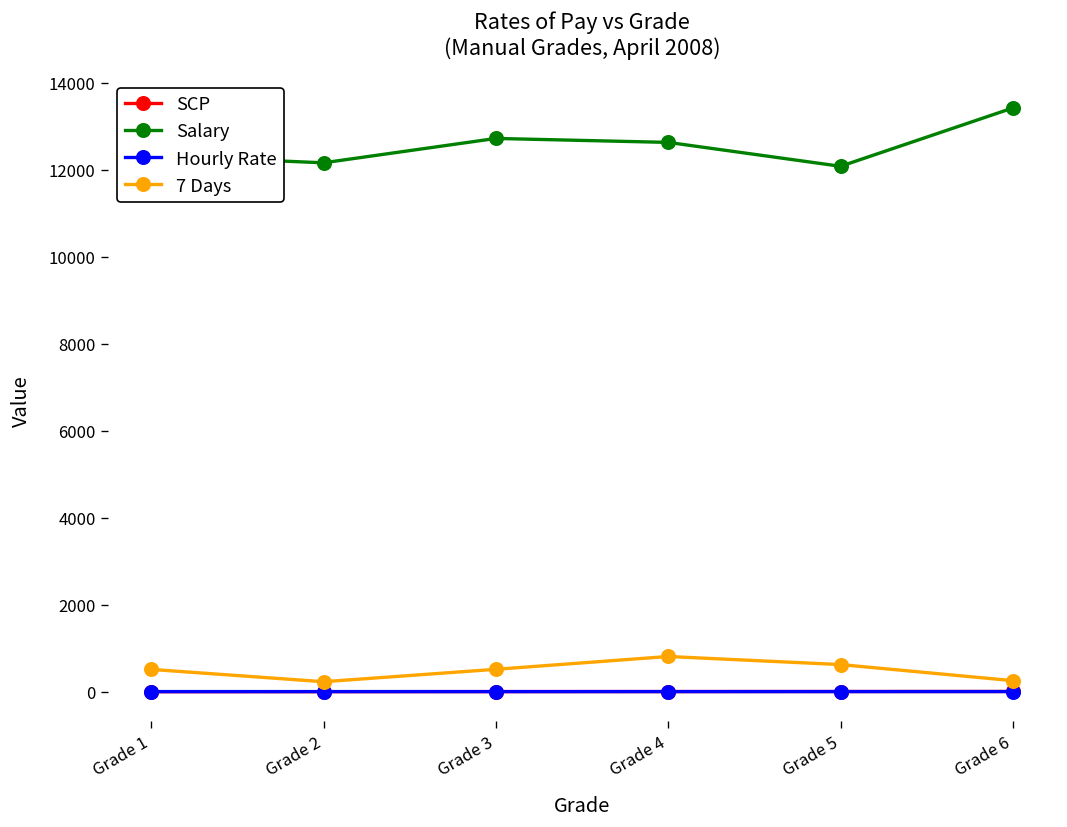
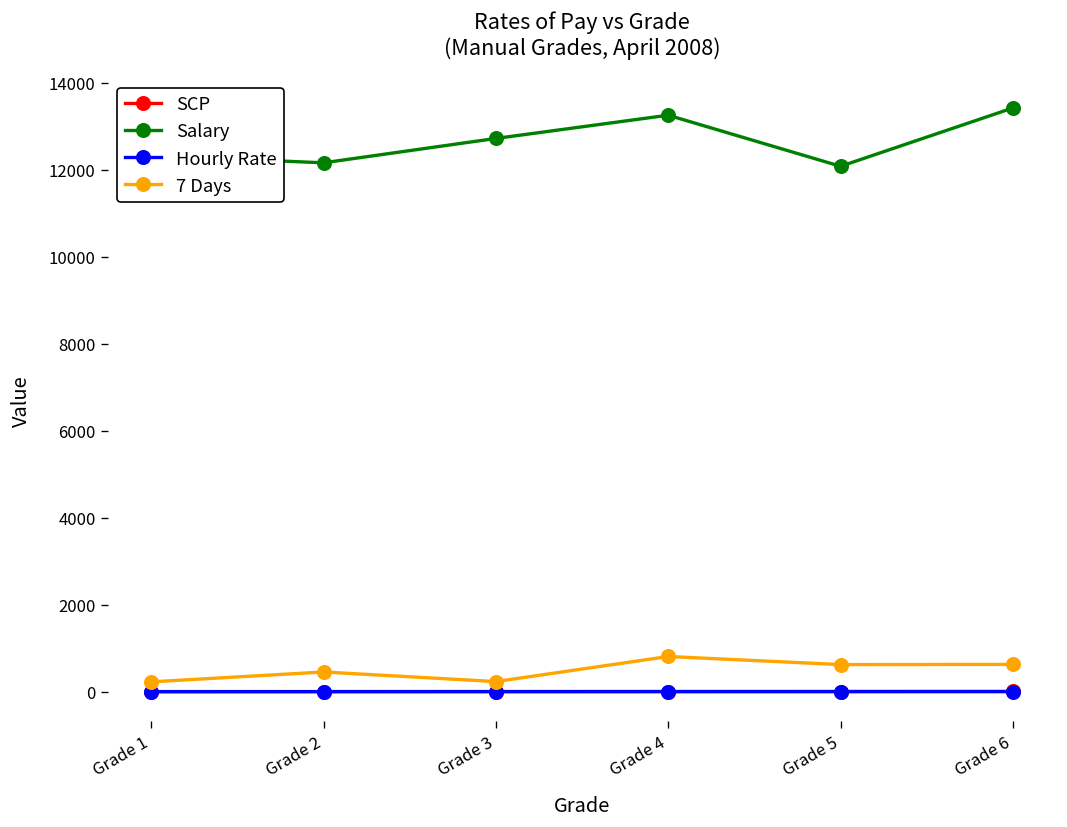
  {
    "Hourly Rate": {
      "Grade 1": 0,
      "Grade 2": 0,
      "Grade 3": 0,
      "Grade 4": 0,
      "Grade 5": 0,
      "Grade 6": 0
    },
    "Salary": {
      "Grade 2": 12200,
      "Grade 3": 12700,
-     "Grade 4": 12600,
+     "Grade 4": 13300,
      "Grade 5": 12100,
      "Grade 6": 13400
    },
    "7 Days": {
-     "Grade 1": 500,
-     "Grade 2": 200,
-     "Grade 3": 500,
+     "Grade 1": 200,
+     "Grade 2": 500,
+     "Grade 3": 200,
      "Grade 4": 800,
      "Grade 5": 600,
-     "Grade 6": 300
+     "Grade 6": 600
    }
  }
